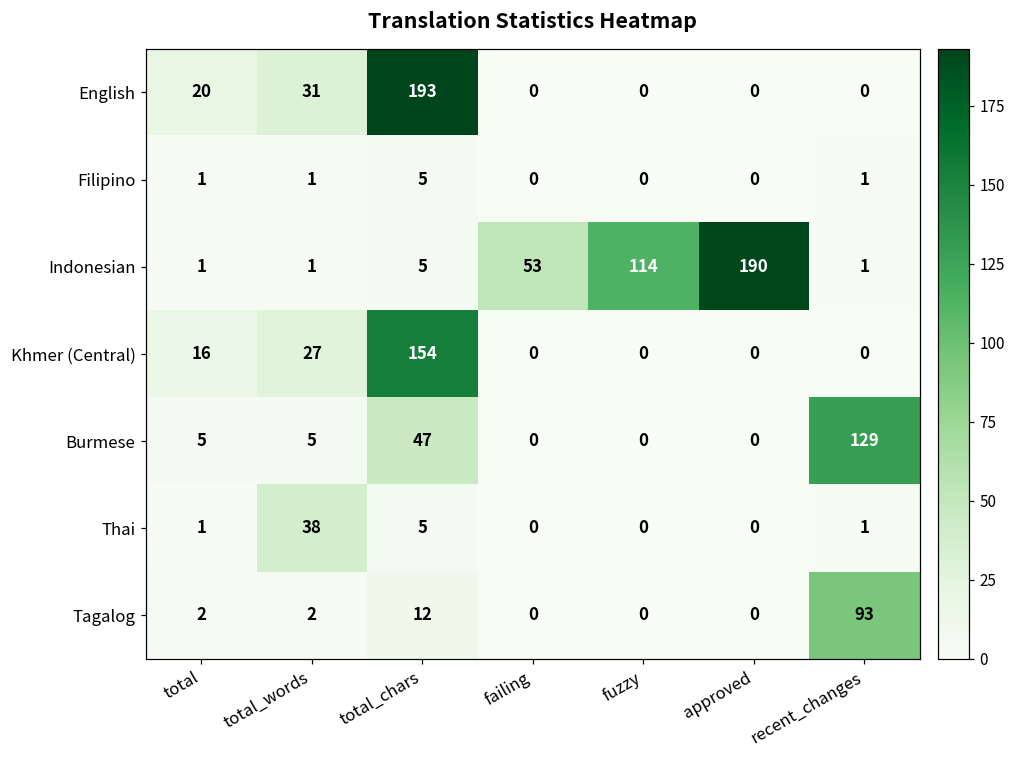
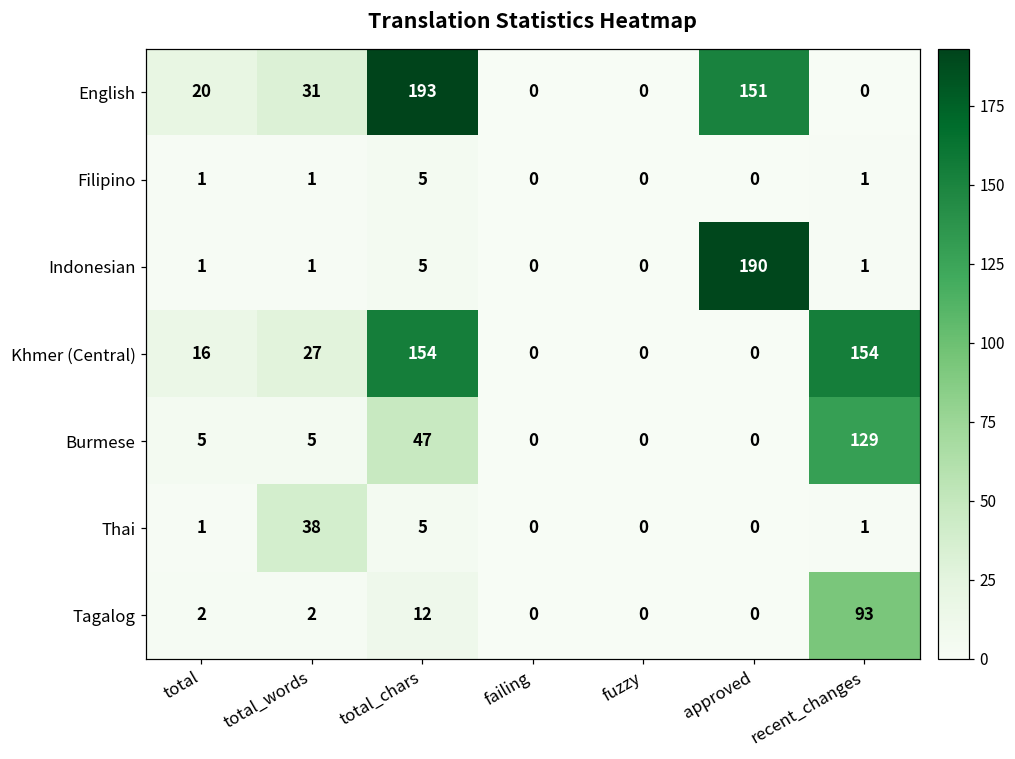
  {
    "English": {
      "total": 20,
      "total_words": 31,
      "total_chars": 193,
      "failing": 0,
      "fuzzy": 0,
-     "approved": 0,
+     "approved": 151,
      "recent_changes": 0
    },
    "Filipino": {
      "total": 1,
      "total_words": 1,
      "total_chars": 5,
      "failing": 0,
      "fuzzy": 0,
      "approved": 0,
      "recent_changes": 1
    },
    "Indonesian": {
      "total": 1,
      "total_words": 1,
      "total_chars": 5,
-     "failing": 53,
-     "fuzzy": 114,
+     "failing": 0,
+     "fuzzy": 0,
      "approved": 190,
      "recent_changes": 1
    },
    "Khmer (Central)": {
      "total": 16,
      "total_words": 27,
      "total_chars": 154,
      "failing": 0,
      "fuzzy": 0,
      "approved": 0,
-     "recent_changes": 0
+     "recent_changes": 154
    },
    "Burmese": {
      "total": 5,
      "total_words": 5,
      "total_chars": 47,
      "failing": 0,
      "fuzzy": 0,
      "approved": 0,
      "recent_changes": 129
    },
    "Thai": {
      "total": 1,
      "total_words": 38,
      "total_chars": 5,
      "failing": 0,
      "fuzzy": 0,
      "approved": 0,
      "recent_changes": 1
    },
    "Tagalog": {
      "total": 2,
      "total_words": 2,
      "total_chars": 12,
      "failing": 0,
      "fuzzy": 0,
      "approved": 0,
      "recent_changes": 93
    }
  }
